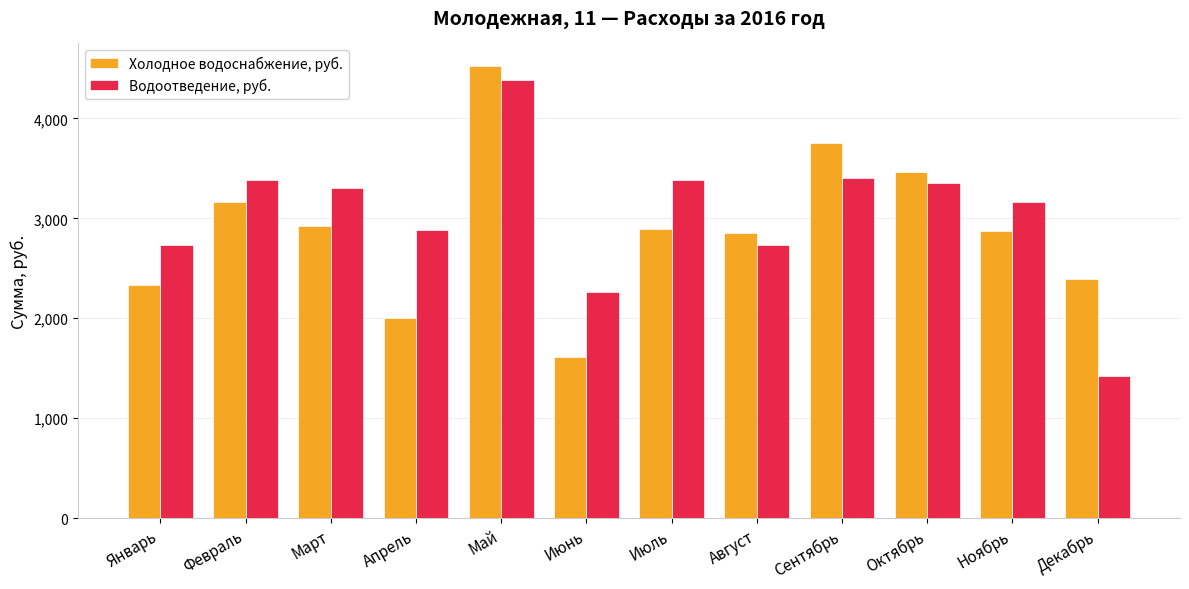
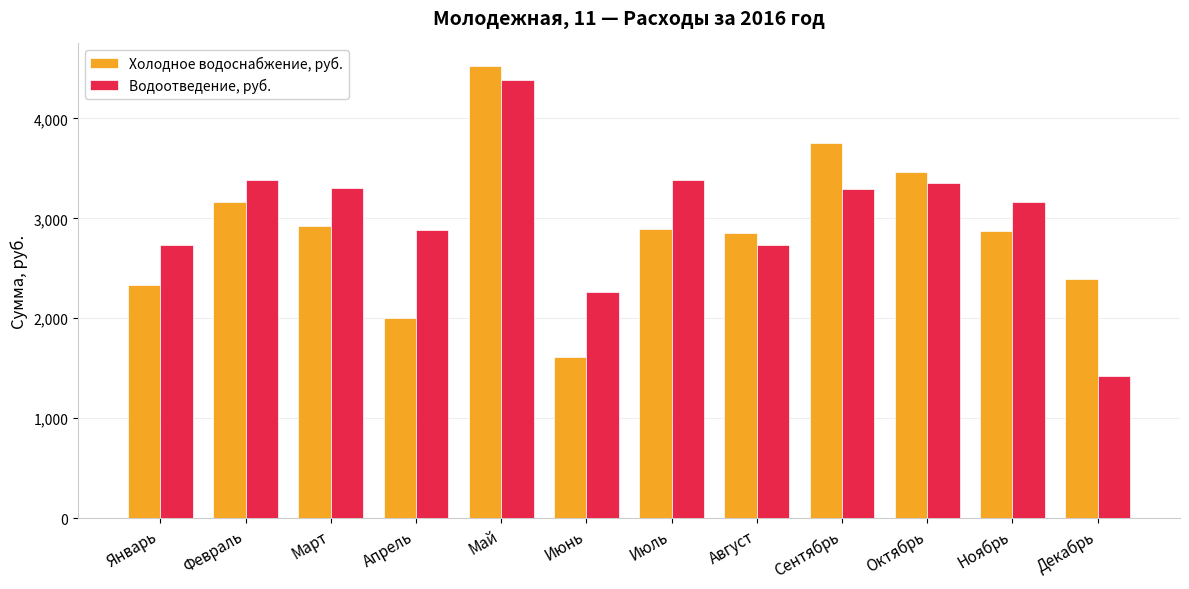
  {
    "Холодное водоснабжение, руб.": {
      "Январь": "2,300",
      "Февраль": "3,200",
      "Март": "2,900",
      "Апрель": "2,000",
      "Май": "4,500",
      "Июнь": "1,600",
      "Июль": "2,900",
      "Август": "2,800",
      "Сентябрь": "3,800",
      "Октябрь": "3,500",
      "Ноябрь": "2,900",
      "Декабрь": "2,400"
    },
    "Водоотведение, руб.": {
      "Январь": "2,700",
      "Февраль": "3,400",
      "Март": "3,300",
      "Апрель": "2,900",
      "Май": "4,400",
      "Июнь": "2,300",
      "Июль": "3,400",
      "Август": "2,700",
-     "Сентябрь": "3,400",
+     "Сентябрь": "3,300",
      "Октябрь": "3,400",
      "Ноябрь": "3,200",
      "Декабрь": "1,400"
    }
  }
